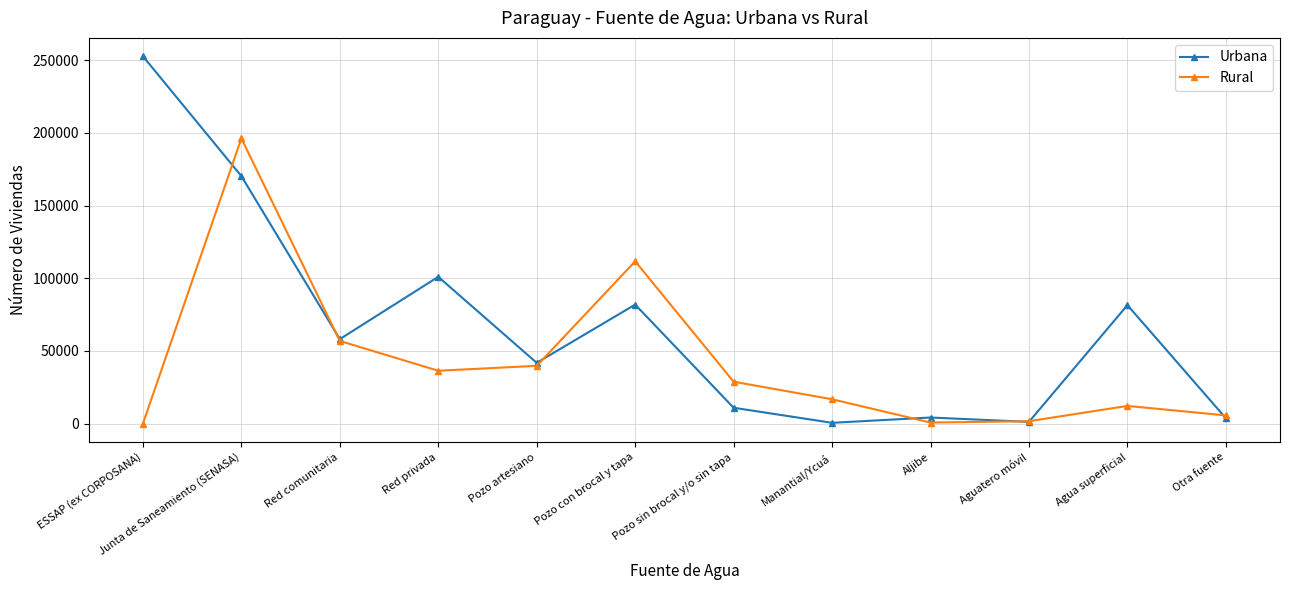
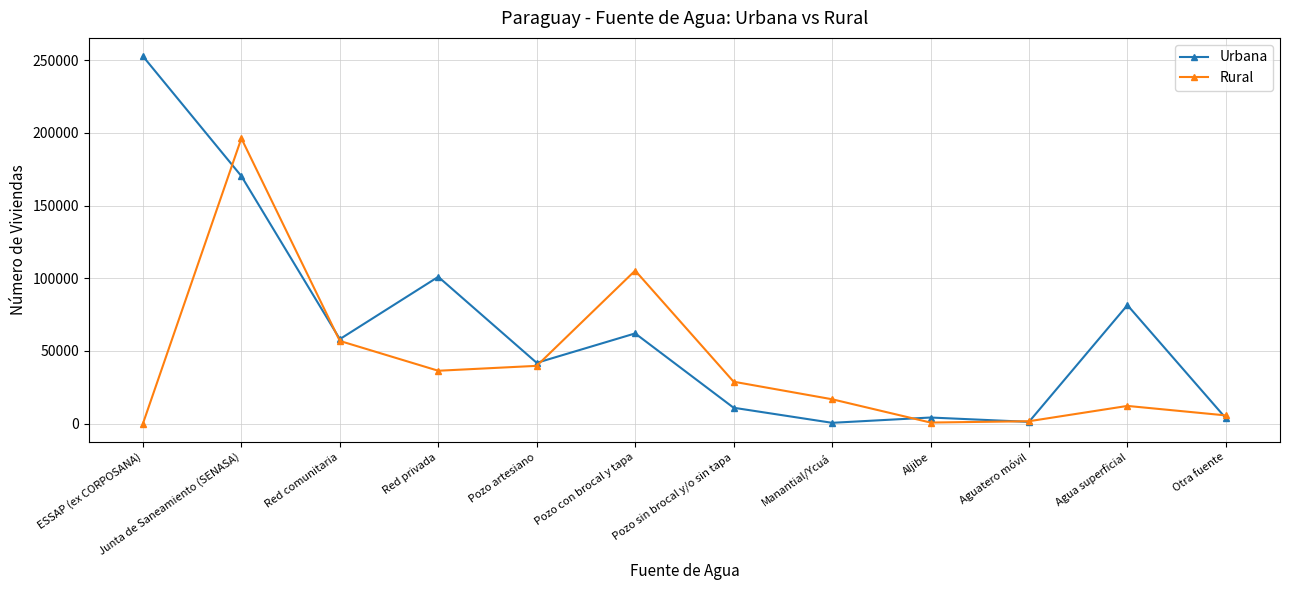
  {
    "Urbana": {
      "ESSAP (ex CORPOSANA)": 253000,
      "Junta de Saneamiento (SENASA)": 170000,
      "Red privada": 101000,
      "Pozo artesiano": 42000,
-     "Pozo con brocal y tapa": 82000,
+     "Pozo con brocal y tapa": 62000,
      "Pozo sin brocal y/o sin tapa": 11000,
      "Manantial/Ycuá": 1000,
      "Aljibe": 4000,
      "Agua superficial": 81000,
      "Otra fuente": 4000
    },
    "Rural": {
      "ESSAP (ex CORPOSANA)": 0,
      "Junta de Saneamiento (SENASA)": 196000,
      "Red privada": 36000,
      "Pozo artesiano": 40000,
-     "Pozo con brocal y tapa": 112000,
+     "Pozo con brocal y tapa": 105000,
      "Pozo sin brocal y/o sin tapa": 29000,
      "Manantial/Ycuá": 17000,
      "Aljibe": 1000,
      "Agua superficial": 12000,
      "Otra fuente": 6000
    }
  }
